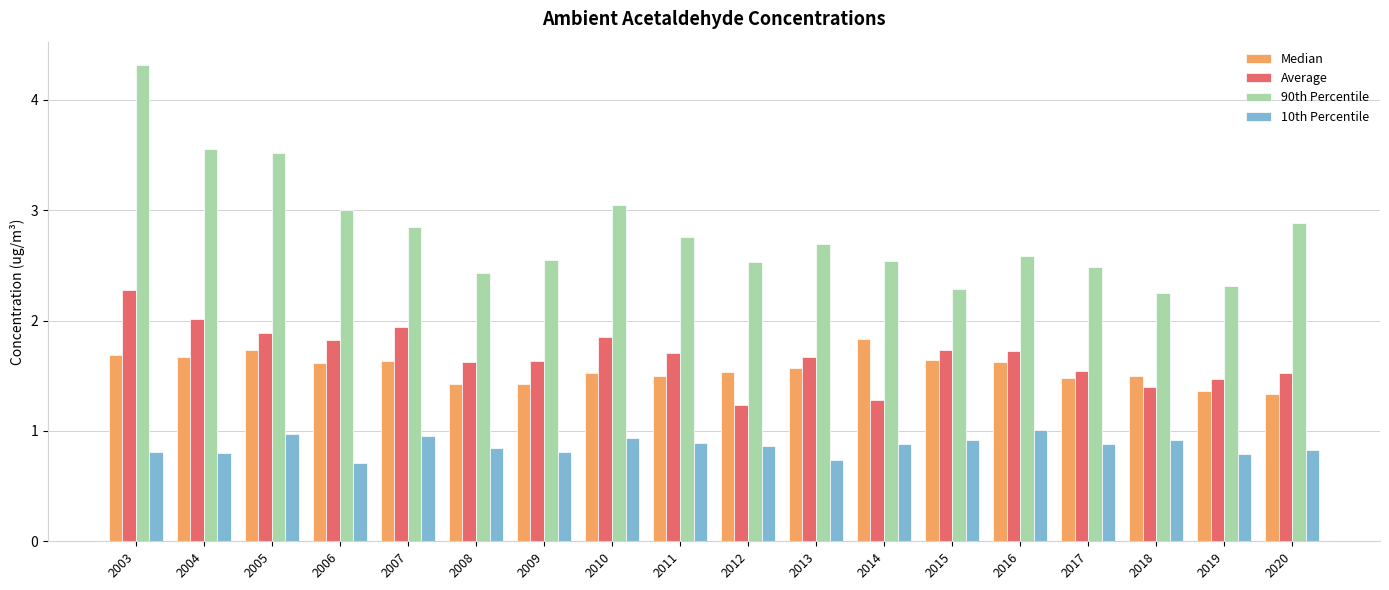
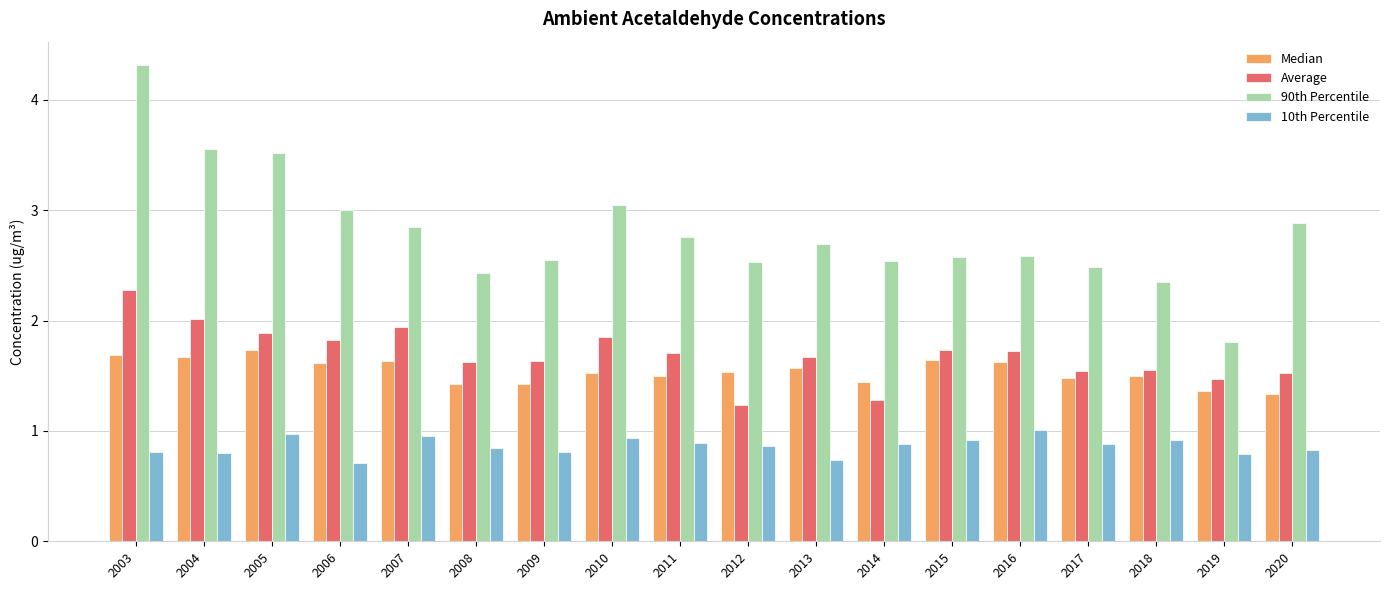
  {
    "Median": {
      "2003": 1.69,
      "2004": 1.67,
      "2005": 1.73,
      "2006": 1.61,
      "2007": 1.63,
      "2008": 1.43,
      "2009": 1.43,
      "2010": 1.53,
      "2011": 1.50,
      "2012": 1.54,
      "2013": 1.57,
-     "2014": 1.83,
+     "2014": 1.44,
      "2015": 1.65,
      "2016": 1.62,
      "2017": 1.48,
      "2018": 1.50,
      "2019": 1.36,
      "2020": 1.34
    },
    "Average": {
      "2003": 2.28,
      "2004": 2.01,
      "2005": 1.88,
      "2006": 1.82,
      "2007": 1.94,
      "2008": 1.63,
      "2009": 1.63,
      "2010": 1.85,
      "2011": 1.71,
      "2012": 1.24,
      "2013": 1.67,
      "2014": 1.28,
      "2015": 1.73,
      "2016": 1.72,
      "2017": 1.55,
-     "2018": 1.40,
+     "2018": 1.55,
      "2019": 1.47,
      "2020": 1.52
    },
    "90th Percentile": {
      "2003": 4.31,
      "2004": 3.55,
      "2005": 3.52,
      "2006": 3.00,
      "2007": 2.85,
      "2008": 2.43,
      "2009": 2.55,
      "2010": 3.05,
      "2011": 2.76,
      "2012": 2.53,
      "2013": 2.70,
      "2014": 2.54,
-     "2015": 2.29,
+     "2015": 2.57,
      "2016": 2.58,
      "2017": 2.49,
-     "2018": 2.25,
-     "2019": 2.31,
+     "2018": 2.35,
+     "2019": 1.81,
      "2020": 2.89
    },
    "10th Percentile": {
      "2003": 0.81,
      "2004": 0.80,
      "2005": 0.97,
      "2006": 0.71,
      "2007": 0.95,
      "2008": 0.85,
      "2009": 0.81,
      "2010": 0.93,
      "2011": 0.89,
      "2012": 0.87,
      "2013": 0.74,
      "2014": 0.88,
      "2015": 0.92,
      "2016": 1.01,
      "2017": 0.88,
      "2018": 0.92,
      "2019": 0.80,
      "2020": 0.83
    }
  }
